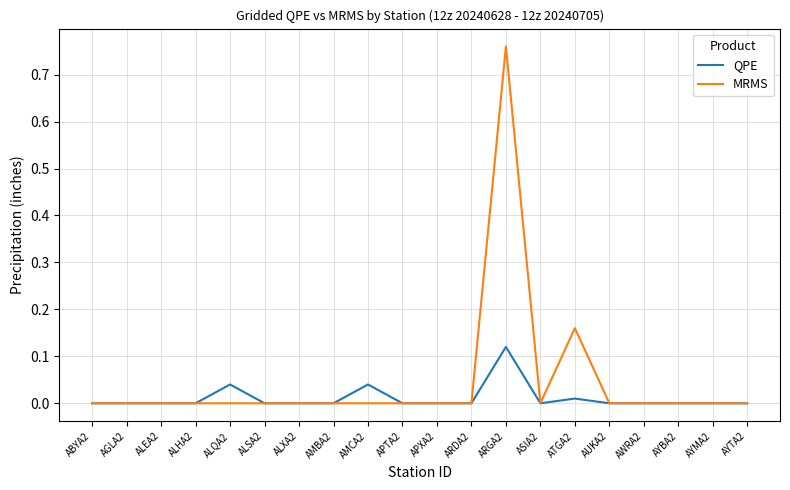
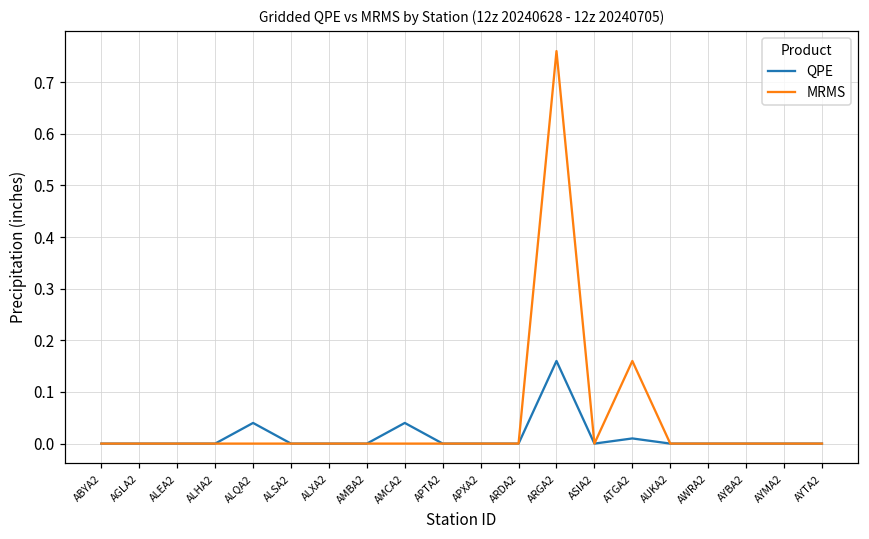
  {
    "QPE": {
      "ALQA2": 0.04,
      "AMCA2": 0.04,
-     "ARGA2": 0.12,
+     "ARGA2": 0.16,
      "ATGA2": 0.01
    },
    "MRMS": {
      "ALQA2": 0.00,
      "AMCA2": 0.00,
      "ARGA2": 0.76,
      "ATGA2": 0.16
    }
  }
